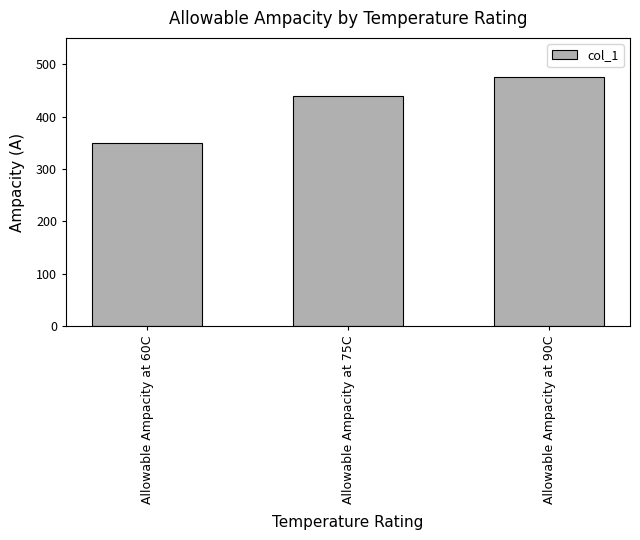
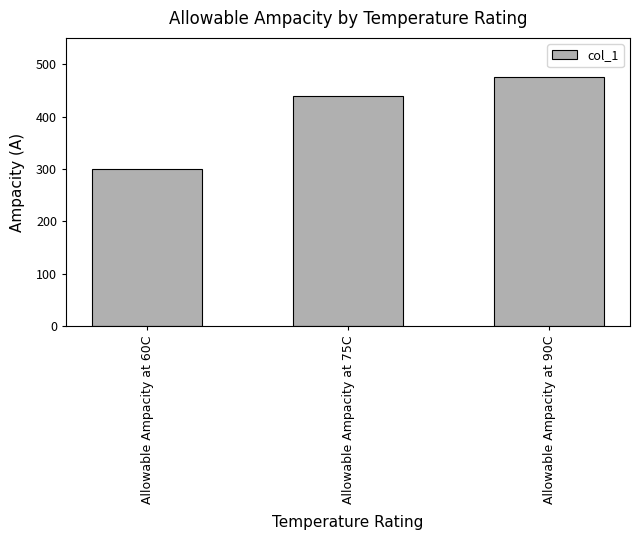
  {
-   "Allowable Ampacity at 60C": 350,
+   "Allowable Ampacity at 60C": 300,
    "Allowable Ampacity at 75C": 440,
    "Allowable Ampacity at 90C": 480
  }
